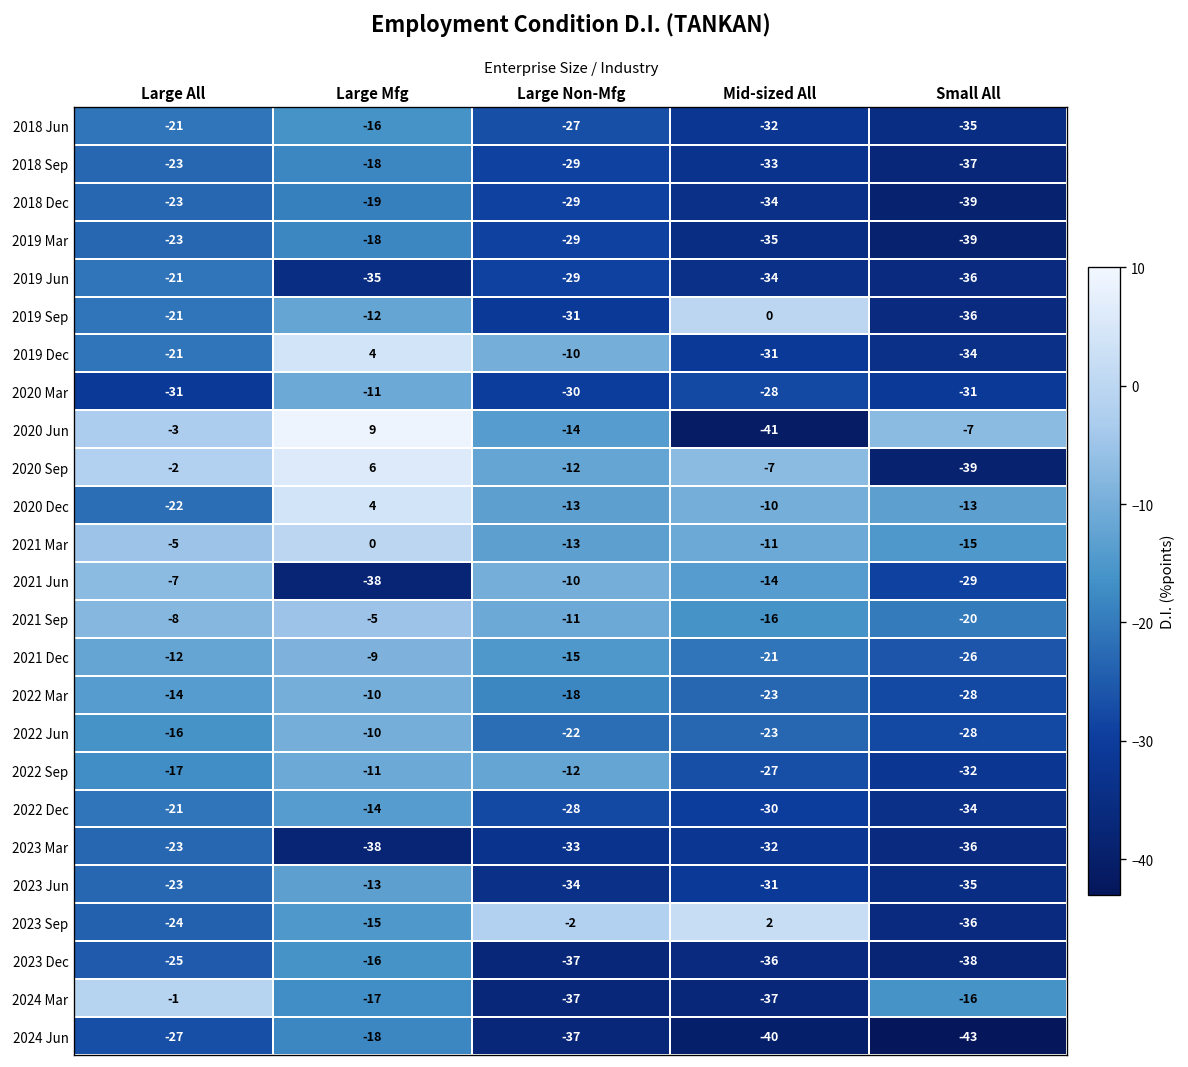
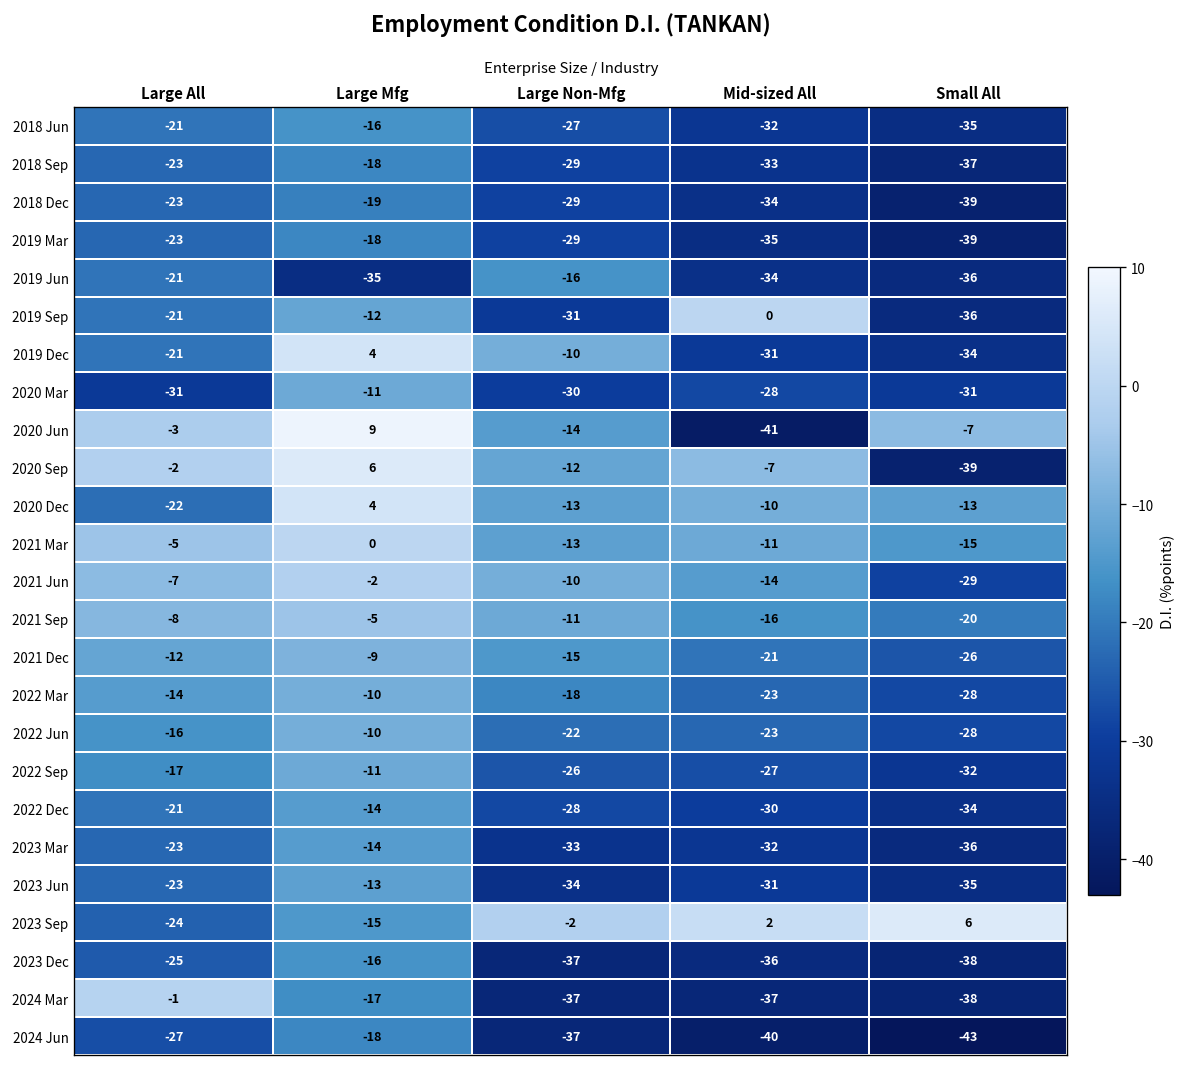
  {
    "2018 Jun": {
      "Large All": -21,
      "Large Mfg": -16,
      "Large Non-Mfg": -27,
      "Mid-sized All": -32,
      "Small All": -35
    },
    "2018 Sep": {
      "Large All": -23,
      "Large Mfg": -18,
      "Large Non-Mfg": -29,
      "Mid-sized All": -33,
      "Small All": -37
    },
    "2018 Dec": {
      "Large All": -23,
      "Large Mfg": -19,
      "Large Non-Mfg": -29,
      "Mid-sized All": -34,
      "Small All": -39
    },
    "2019 Mar": {
      "Large All": -23,
      "Large Mfg": -18,
      "Large Non-Mfg": -29,
      "Mid-sized All": -35,
      "Small All": -39
    },
    "2019 Jun": {
      "Large All": -21,
      "Large Mfg": -35,
-     "Large Non-Mfg": -29,
+     "Large Non-Mfg": -16,
      "Mid-sized All": -34,
      "Small All": -36
    },
    "2019 Sep": {
      "Large All": -21,
      "Large Mfg": -12,
      "Large Non-Mfg": -31,
      "Mid-sized All": 0,
      "Small All": -36
    },
    "2019 Dec": {
      "Large All": -21,
      "Large Mfg": 4,
      "Large Non-Mfg": -10,
      "Mid-sized All": -31,
      "Small All": -34
    },
    "2020 Mar": {
      "Large All": -31,
      "Large Mfg": -11,
      "Large Non-Mfg": -30,
      "Mid-sized All": -28,
      "Small All": -31
    },
    "2020 Jun": {
      "Large All": -3,
      "Large Mfg": 9,
      "Large Non-Mfg": -14,
      "Mid-sized All": -41,
      "Small All": -7
    },
    "2020 Sep": {
      "Large All": -2,
      "Large Mfg": 6,
      "Large Non-Mfg": -12,
      "Mid-sized All": -7,
      "Small All": -39
    },
    "2020 Dec": {
      "Large All": -22,
      "Large Mfg": 4,
      "Large Non-Mfg": -13,
      "Mid-sized All": -10,
      "Small All": -13
    },
    "2021 Mar": {
      "Large All": -5,
      "Large Mfg": 0,
      "Large Non-Mfg": -13,
      "Mid-sized All": -11,
      "Small All": -15
    },
    "2021 Jun": {
      "Large All": -7,
-     "Large Mfg": -38,
+     "Large Mfg": -2,
      "Large Non-Mfg": -10,
      "Mid-sized All": -14,
      "Small All": -29
    },
    "2021 Sep": {
      "Large All": -8,
      "Large Mfg": -5,
      "Large Non-Mfg": -11,
      "Mid-sized All": -16,
      "Small All": -20
    },
    "2021 Dec": {
      "Large All": -12,
      "Large Mfg": -9,
      "Large Non-Mfg": -15,
      "Mid-sized All": -21,
      "Small All": -26
    },
    "2022 Mar": {
      "Large All": -14,
      "Large Mfg": -10,
      "Large Non-Mfg": -18,
      "Mid-sized All": -23,
      "Small All": -28
    },
    "2022 Jun": {
      "Large All": -16,
      "Large Mfg": -10,
      "Large Non-Mfg": -22,
      "Mid-sized All": -23,
      "Small All": -28
    },
    "2022 Sep": {
      "Large All": -17,
      "Large Mfg": -11,
-     "Large Non-Mfg": -12,
+     "Large Non-Mfg": -26,
      "Mid-sized All": -27,
      "Small All": -32
    },
    "2022 Dec": {
      "Large All": -21,
      "Large Mfg": -14,
      "Large Non-Mfg": -28,
      "Mid-sized All": -30,
      "Small All": -34
    },
    "2023 Mar": {
      "Large All": -23,
-     "Large Mfg": -38,
+     "Large Mfg": -14,
      "Large Non-Mfg": -33,
      "Mid-sized All": -32,
      "Small All": -36
    },
    "2023 Jun": {
      "Large All": -23,
      "Large Mfg": -13,
      "Large Non-Mfg": -34,
      "Mid-sized All": -31,
      "Small All": -35
    },
    "2023 Sep": {
      "Large All": -24,
      "Large Mfg": -15,
      "Large Non-Mfg": -2,
      "Mid-sized All": 2,
-     "Small All": -36
+     "Small All": 6
    },
    "2023 Dec": {
      "Large All": -25,
      "Large Mfg": -16,
      "Large Non-Mfg": -37,
      "Mid-sized All": -36,
      "Small All": -38
    },
    "2024 Mar": {
      "Large All": -1,
      "Large Mfg": -17,
      "Large Non-Mfg": -37,
      "Mid-sized All": -37,
-     "Small All": -16
+     "Small All": -38
    },
    "2024 Jun": {
      "Large All": -27,
      "Large Mfg": -18,
      "Large Non-Mfg": -37,
      "Mid-sized All": -40,
      "Small All": -43
    }
  }
